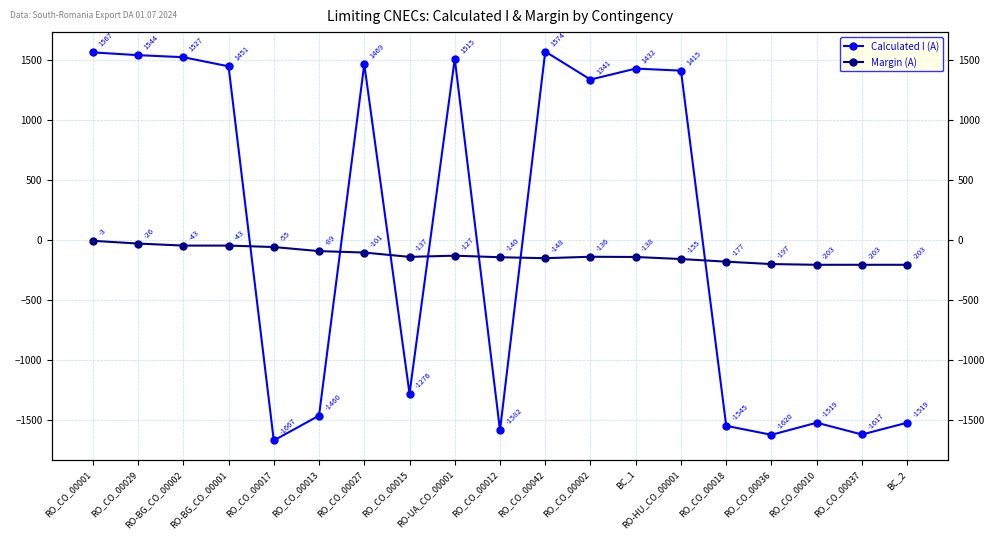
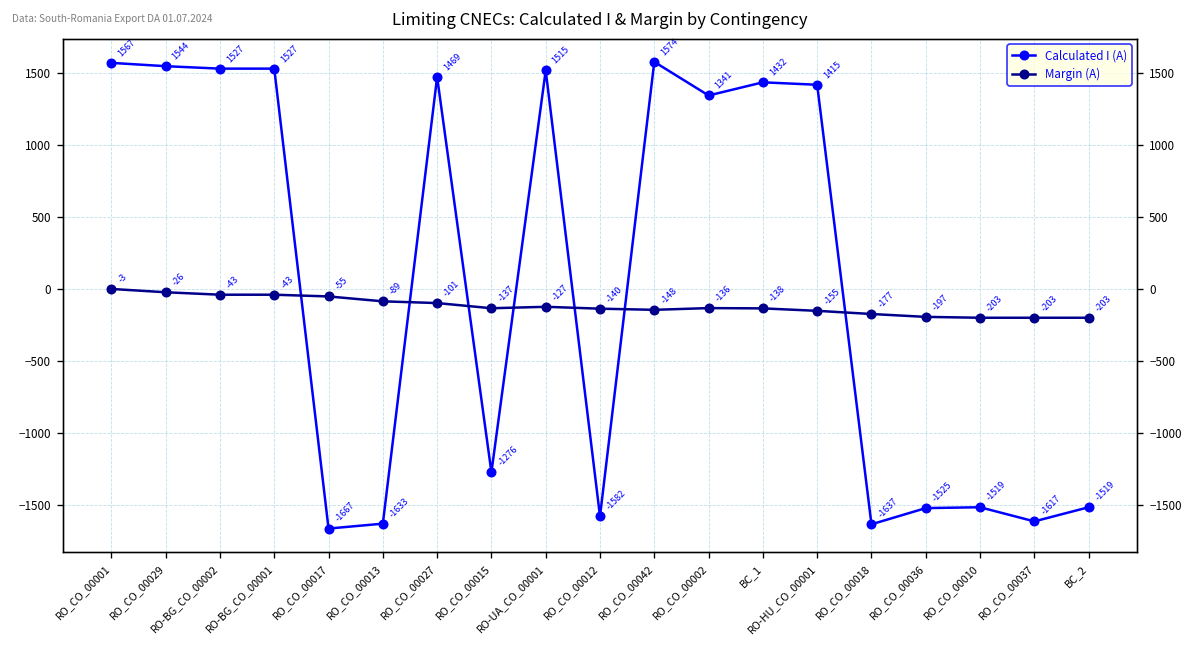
  {
    "Calculated I (A)": {
      "RO_CO_00001": 1567,
      "RO_CO_00029": 1544,
      "RO-BG_CO_00002": 1527,
-     "RO-BG_CO_00001": 1451,
+     "RO-BG_CO_00001": 1527,
      "RO_CO_00017": -1667,
-     "RO_CO_00013": -1460,
+     "RO_CO_00013": -1633,
      "RO_CO_00027": 1469,
      "RO_CO_00015": -1276,
      "RO-UA_CO_00001": 1515,
      "RO_CO_00012": -1582,
      "RO_CO_00042": 1574,
      "RO_CO_00002": 1341,
      "BC_1": 1432,
      "RO-HU_CO_00001": 1415,
-     "RO_CO_00018": -1545,
-     "RO_CO_00036": -1620,
+     "RO_CO_00018": -1637,
+     "RO_CO_00036": -1525,
      "RO_CO_00010": -1519,
      "RO_CO_00037": -1617,
      "BC_2": -1519
    },
    "Margin (A)": {
      "RO_CO_00001": -3,
      "RO_CO_00029": -26,
      "RO-BG_CO_00002": -43,
      "RO-BG_CO_00001": -43,
      "RO_CO_00017": -55,
      "RO_CO_00013": -89,
      "RO_CO_00027": -101,
      "RO_CO_00015": -137,
      "RO-UA_CO_00001": -127,
      "RO_CO_00012": -140,
      "RO_CO_00042": -148,
      "RO_CO_00002": -136,
      "BC_1": -138,
      "RO-HU_CO_00001": -155,
      "RO_CO_00018": -177,
      "RO_CO_00036": -197,
      "RO_CO_00010": -203,
      "RO_CO_00037": -203,
      "BC_2": -203
    }
  }
